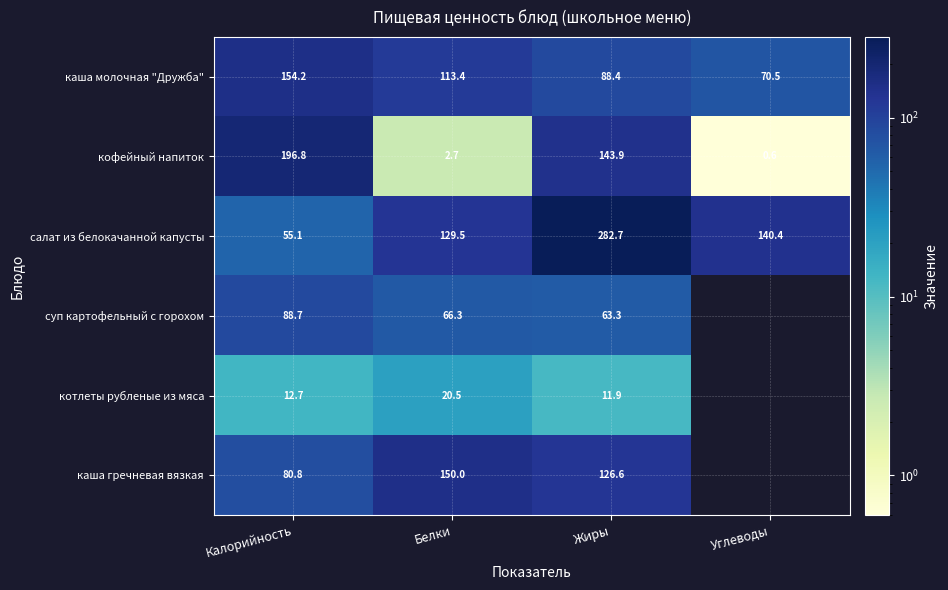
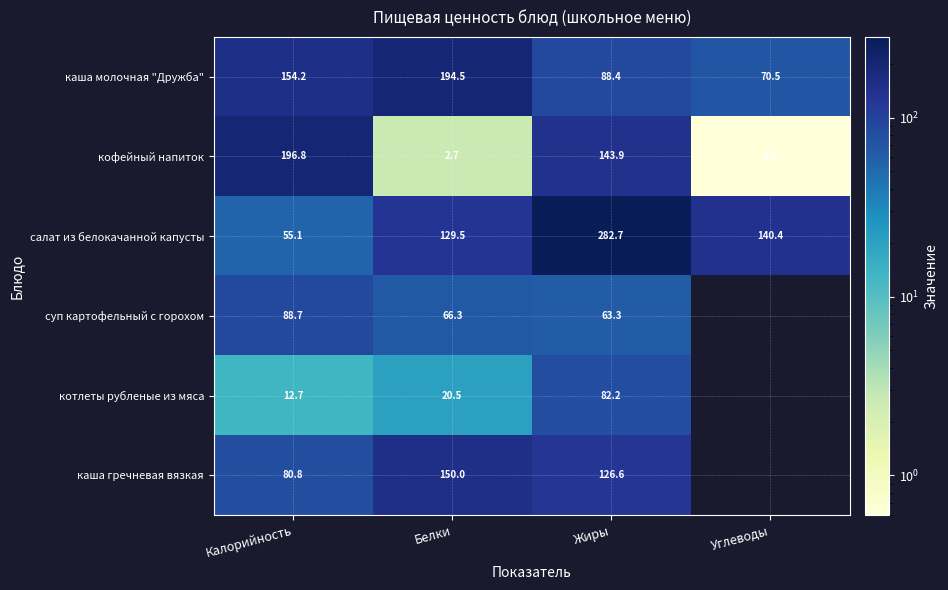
  {
    "каша молочная \"Дружба\"": {
      "Калорийность": 154.2,
-     "Белки": 113.4,
+     "Белки": 194.5,
      "Жиры": 88.4,
      "Углеводы": 70.5
    },
    "кофейный напиток": {
      "Калорийность": 196.8,
      "Белки": 2.7,
      "Жиры": 143.9
    },
    "салат из белокачанной капусты": {
      "Калорийность": 55.1,
      "Белки": 129.5,
      "Жиры": 282.7,
      "Углеводы": 140.4
    },
    "суп картофельный с горохом": {
      "Калорийность": 88.7,
      "Белки": 66.3,
      "Жиры": 63.3
    },
    "котлеты рубленые из мяса": {
      "Калорийность": 12.7,
      "Белки": 20.5,
-     "Жиры": 11.9
+     "Жиры": 82.2
    },
    "каша гречневая вязкая": {
      "Калорийность": 80.8,
      "Белки": 150.0,
      "Жиры": 126.6
    }
  }
